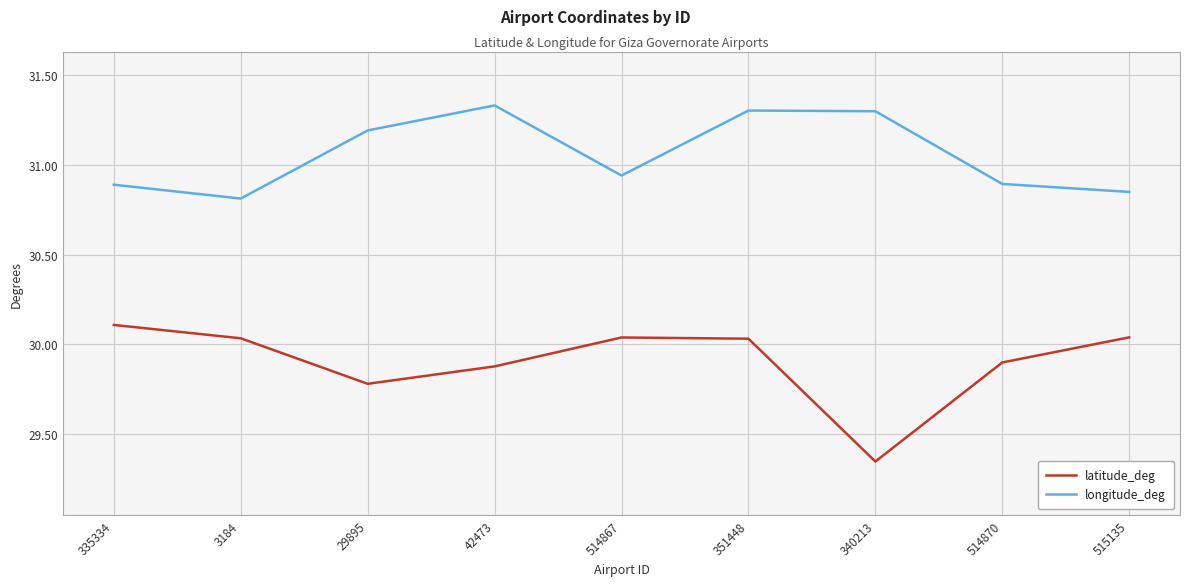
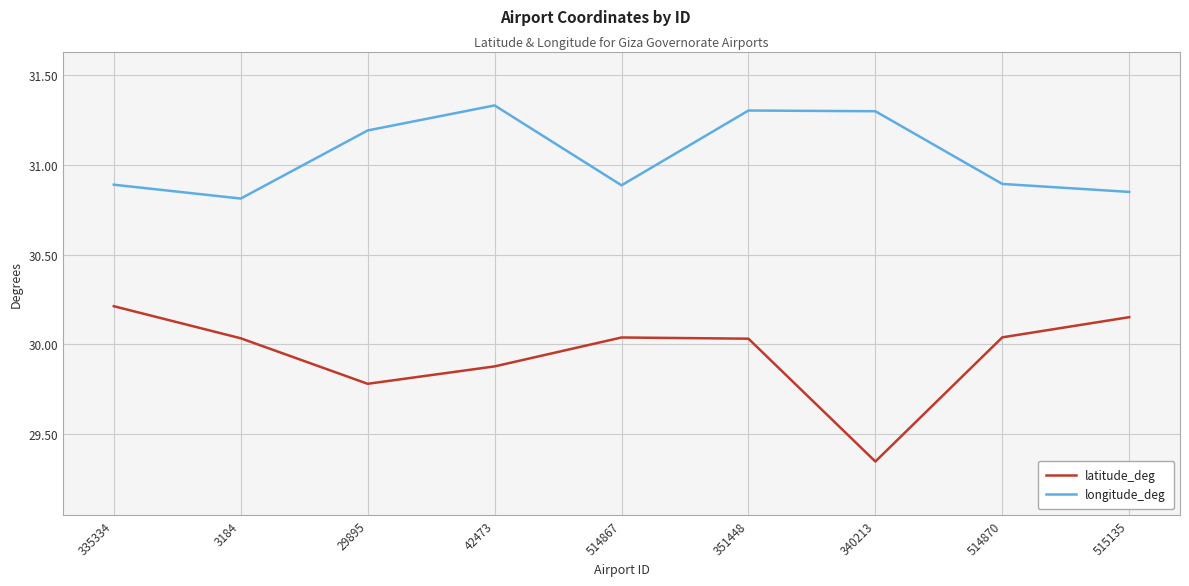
  {
    "latitude_deg": {
-     "335334": 30.11,
+     "335334": 30.21,
      "3184": 30.03,
      "29895": 29.78,
      "42473": 29.88,
      "514867": 30.04,
      "351448": 30.03,
      "340213": 29.35,
-     "514870": 29.90,
-     "515135": 30.04
+     "514870": 30.04,
+     "515135": 30.15
    },
    "longitude_deg": {
      "335334": 30.89,
      "3184": 30.81,
      "29895": 31.19,
      "42473": 31.33,
-     "514867": 30.94,
+     "514867": 30.89,
      "351448": 31.30,
      "340213": 31.30,
      "514870": 30.89,
      "515135": 30.85
    }
  }
